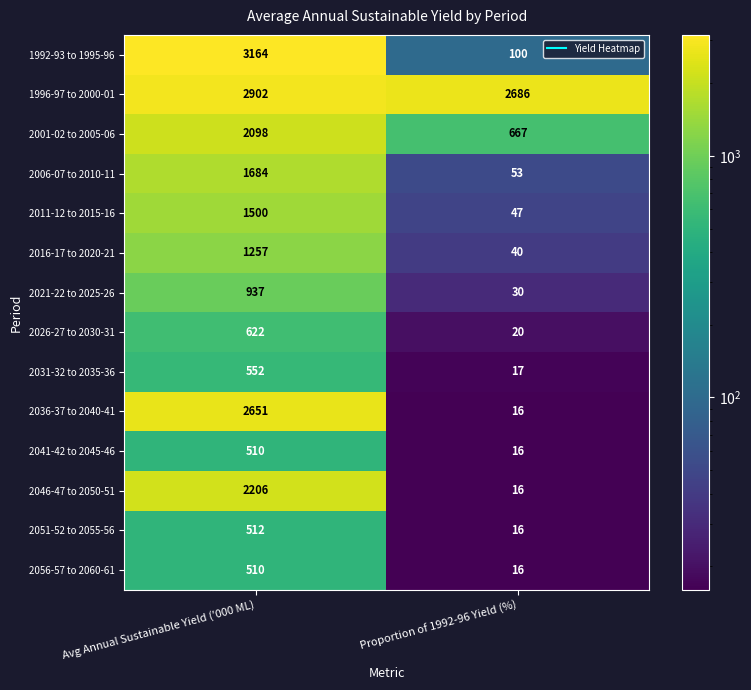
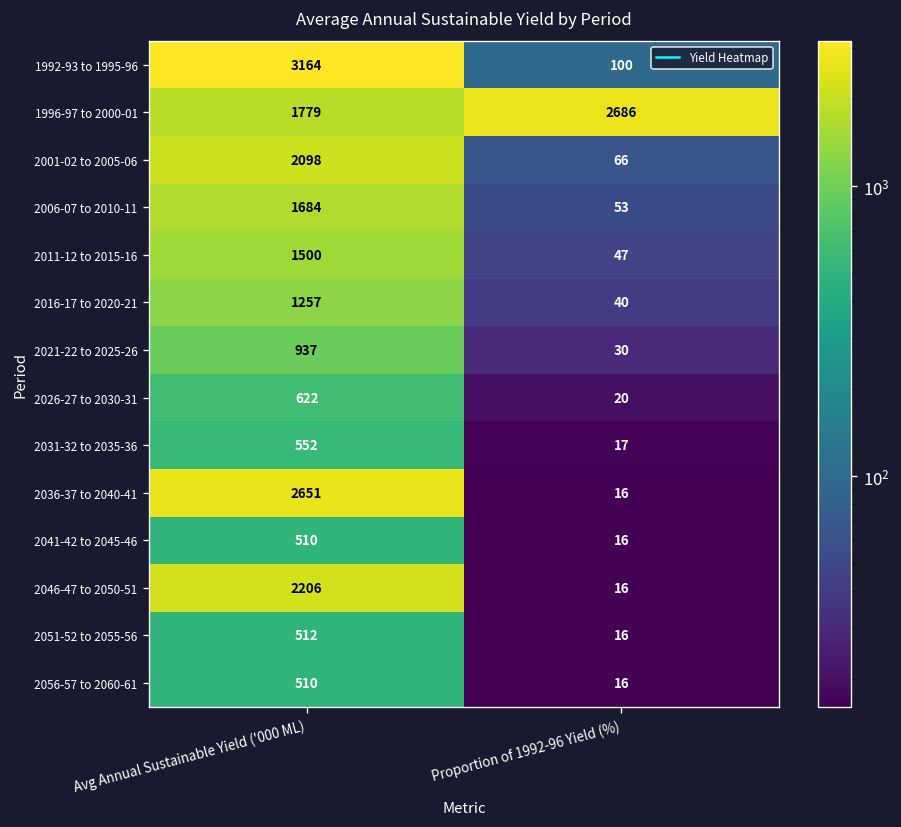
  {
    "1992-93 to 1995-96": {
      "Avg Annual Sustainable Yield ('000 ML)": 3164,
      "Proportion of 1992-96 Yield (%)": 100
    },
    "1996-97 to 2000-01": {
-     "Avg Annual Sustainable Yield ('000 ML)": 2902,
+     "Avg Annual Sustainable Yield ('000 ML)": 1779,
      "Proportion of 1992-96 Yield (%)": 2686
    },
    "2001-02 to 2005-06": {
      "Avg Annual Sustainable Yield ('000 ML)": 2098,
-     "Proportion of 1992-96 Yield (%)": 667
+     "Proportion of 1992-96 Yield (%)": 66
    },
    "2006-07 to 2010-11": {
      "Avg Annual Sustainable Yield ('000 ML)": 1684,
      "Proportion of 1992-96 Yield (%)": 53
    },
    "2011-12 to 2015-16": {
      "Avg Annual Sustainable Yield ('000 ML)": 1500,
      "Proportion of 1992-96 Yield (%)": 47
    },
    "2016-17 to 2020-21": {
      "Avg Annual Sustainable Yield ('000 ML)": 1257,
      "Proportion of 1992-96 Yield (%)": 40
    },
    "2021-22 to 2025-26": {
      "Avg Annual Sustainable Yield ('000 ML)": 937,
      "Proportion of 1992-96 Yield (%)": 30
    },
    "2026-27 to 2030-31": {
      "Avg Annual Sustainable Yield ('000 ML)": 622,
      "Proportion of 1992-96 Yield (%)": 20
    },
    "2031-32 to 2035-36": {
      "Avg Annual Sustainable Yield ('000 ML)": 552,
      "Proportion of 1992-96 Yield (%)": 17
    },
    "2036-37 to 2040-41": {
      "Avg Annual Sustainable Yield ('000 ML)": 2651,
      "Proportion of 1992-96 Yield (%)": 16
    },
    "2041-42 to 2045-46": {
      "Avg Annual Sustainable Yield ('000 ML)": 510,
      "Proportion of 1992-96 Yield (%)": 16
    },
    "2046-47 to 2050-51": {
      "Avg Annual Sustainable Yield ('000 ML)": 2206,
      "Proportion of 1992-96 Yield (%)": 16
    },
    "2051-52 to 2055-56": {
      "Avg Annual Sustainable Yield ('000 ML)": 512,
      "Proportion of 1992-96 Yield (%)": 16
    },
    "2056-57 to 2060-61": {
      "Avg Annual Sustainable Yield ('000 ML)": 510,
      "Proportion of 1992-96 Yield (%)": 16
    }
  }
